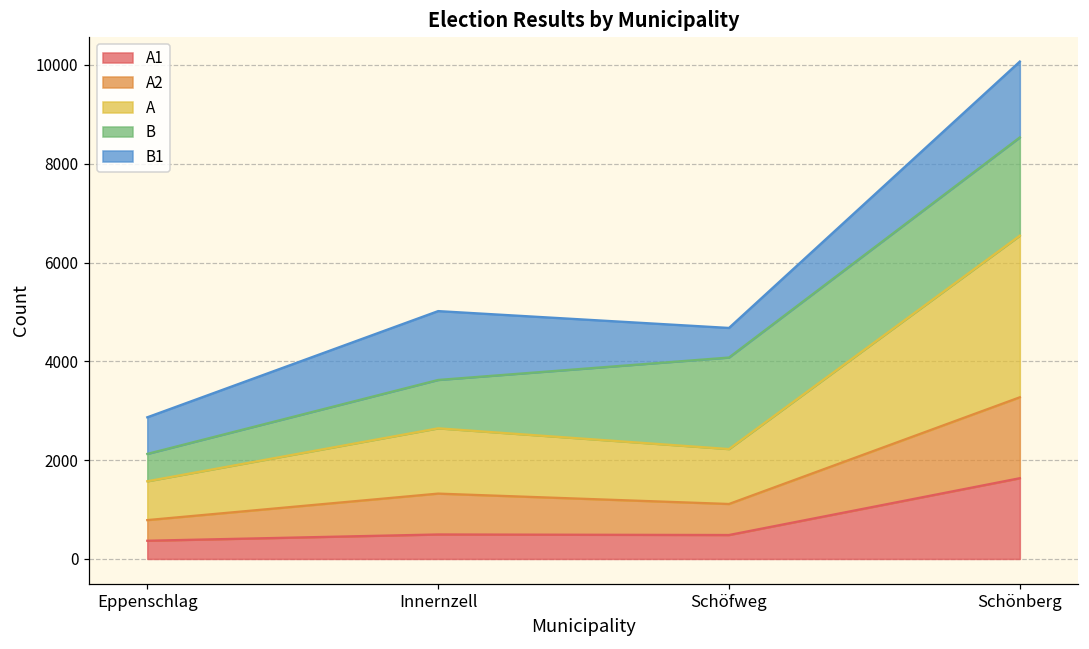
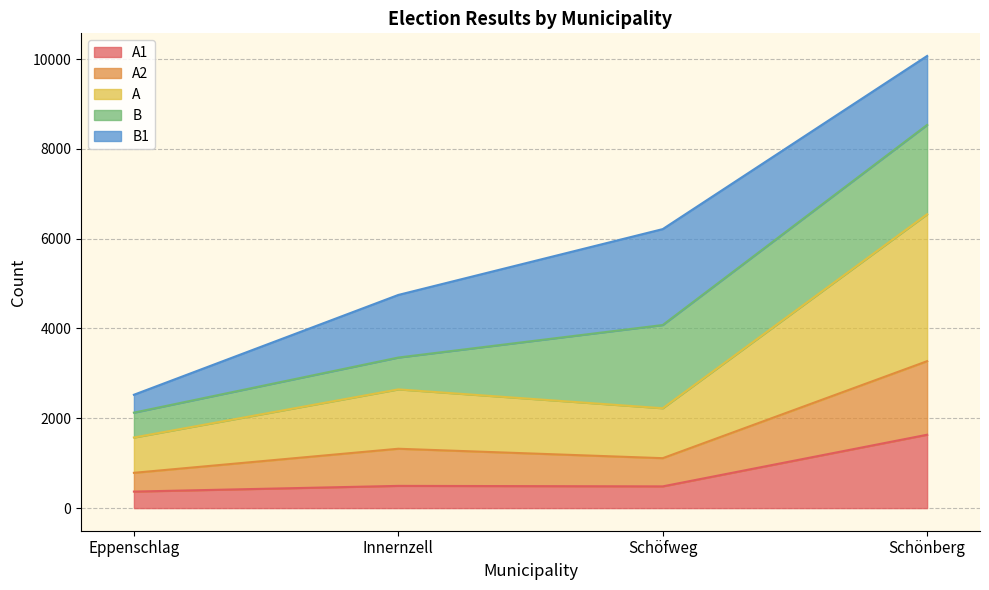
  {
    "B": {
      "Eppenschlag": 600,
-     "Innernzell": 1000,
+     "Innernzell": 700,
      "Schöfweg": 1900,
      "Schönberg": 2000
    },
    "B1": {
-     "Eppenschlag": 700,
+     "Eppenschlag": 400,
      "Innernzell": 1400,
-     "Schöfweg": 600,
+     "Schöfweg": 2100,
      "Schönberg": 1500
    }
  }
